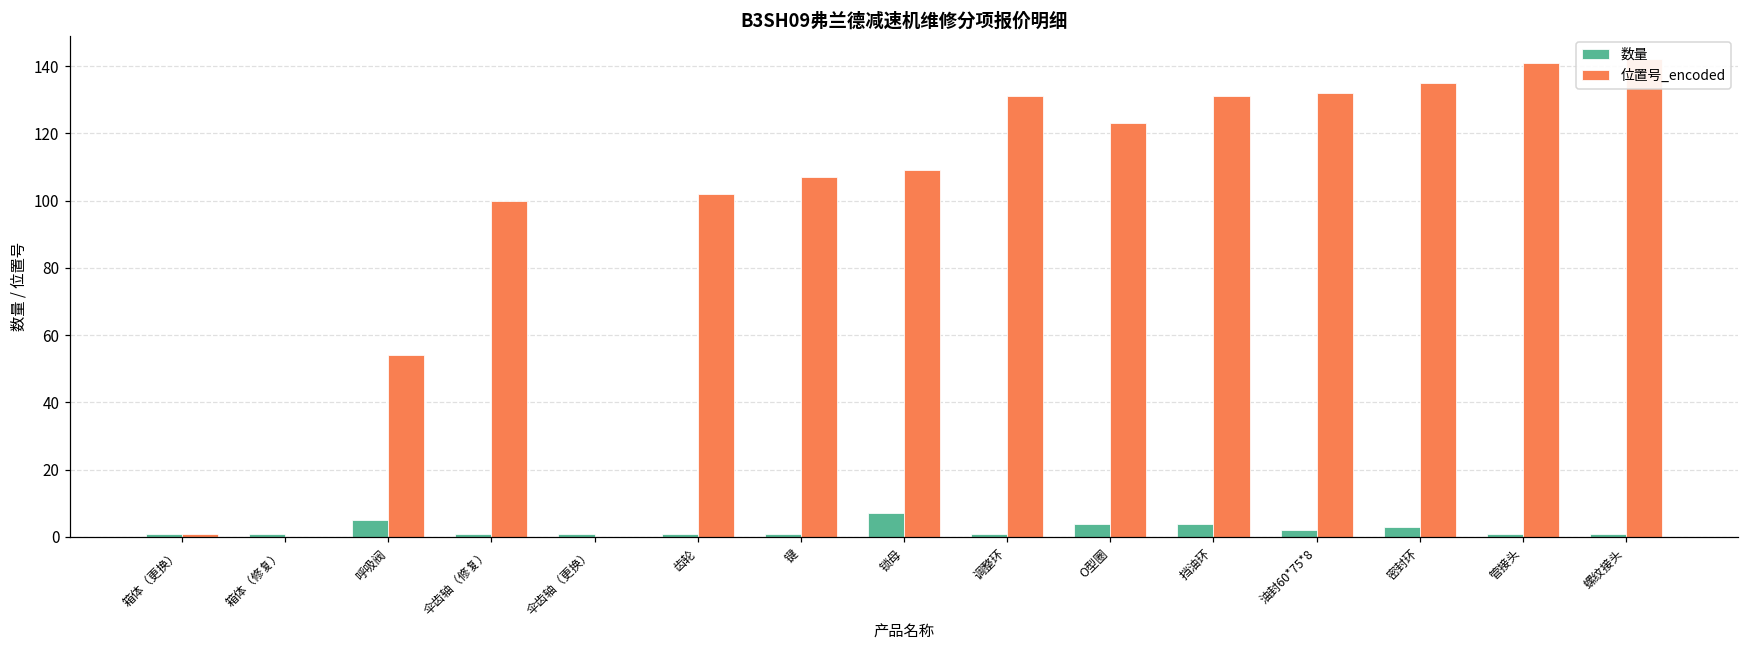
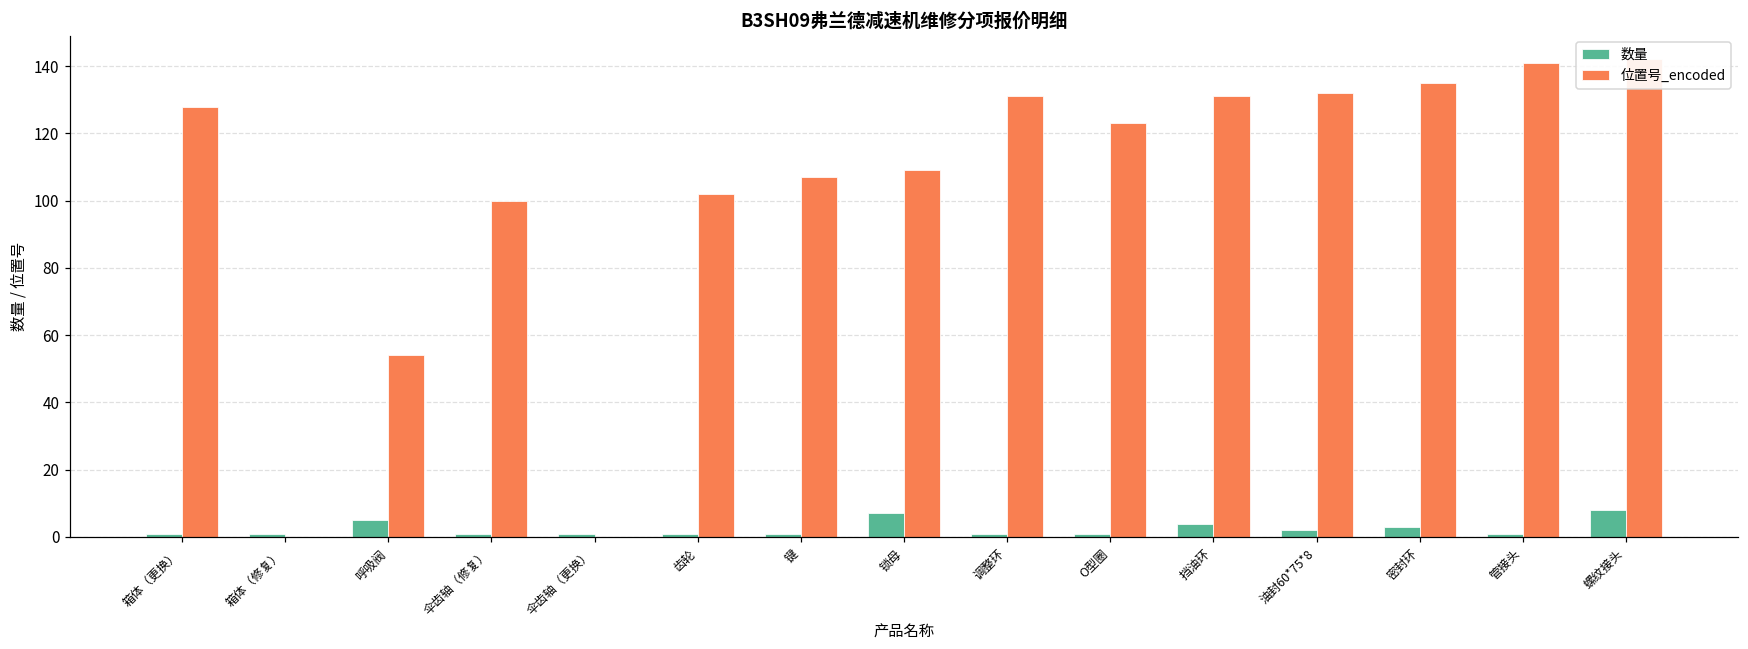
  {
    "数量": {
      "箱体（更换）": 1,
      "箱体（修复）": 1,
      "呼吸阀": 5,
      "伞齿轴（修复）": 1,
      "伞齿轴（更换）": 1,
      "齿轮": 1,
      "键": 1,
      "锁母": 7,
      "调整环": 1,
-     "O型圈": 4,
+     "O型圈": 1,
      "挡油环": 4,
      "油封60*75*8": 2,
      "密封环": 3,
      "管接头": 1,
-     "螺纹接头": 1
+     "螺纹接头": 8
    },
    "位置号_encoded": {
-     "箱体（更换）": 1,
+     "箱体（更换）": 128,
      "箱体（修复）": 0,
      "呼吸阀": 54,
      "伞齿轴（修复）": 100,
      "伞齿轴（更换）": 0,
      "齿轮": 102,
      "键": 107,
      "锁母": 109,
      "调整环": 131,
      "O型圈": 123,
      "挡油环": 131,
      "油封60*75*8": 132,
      "密封环": 135,
      "管接头": 141
    }
  }
